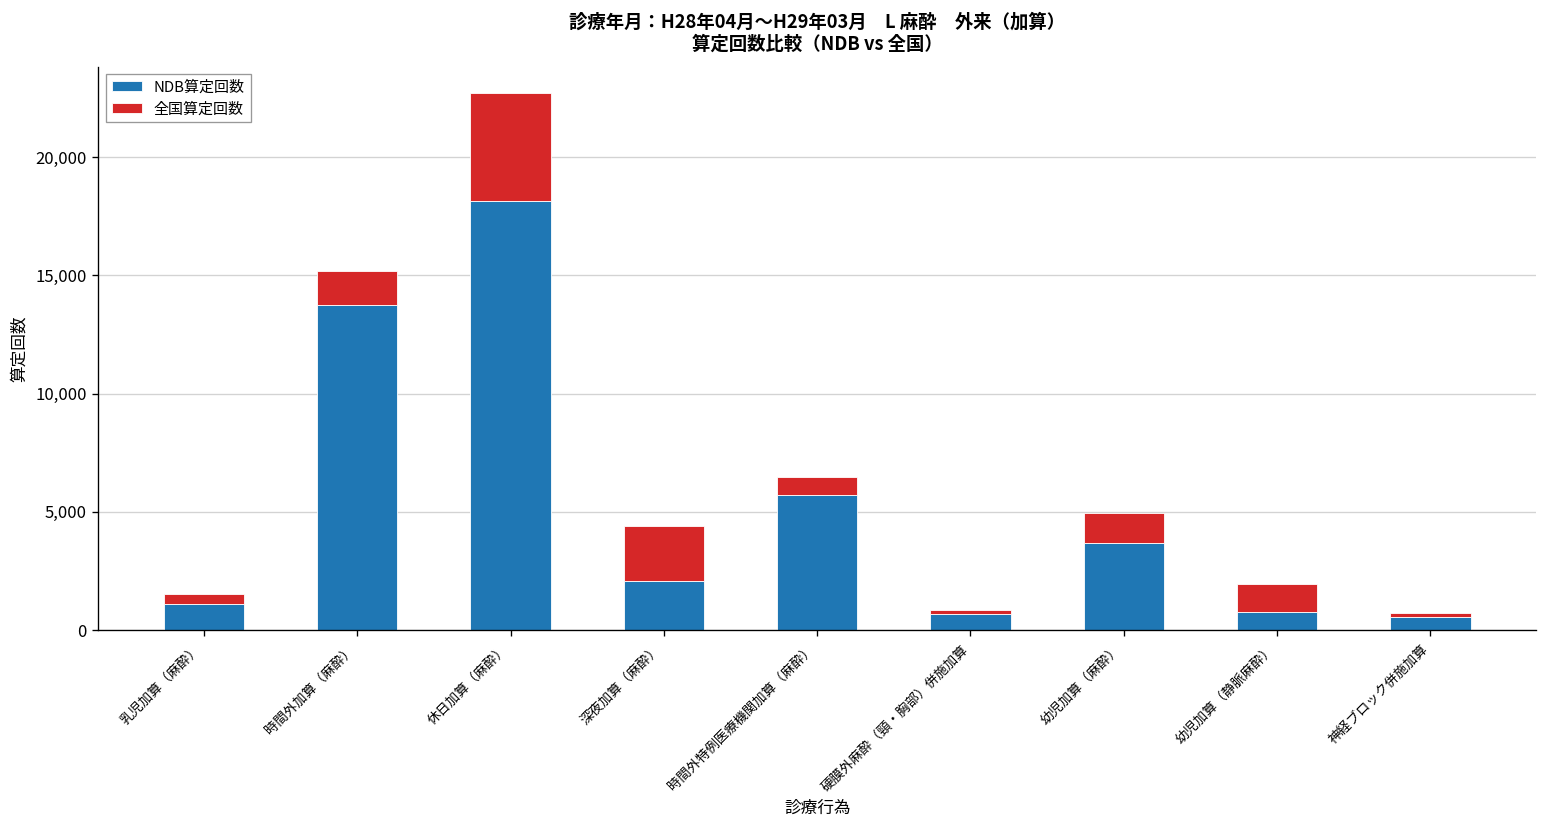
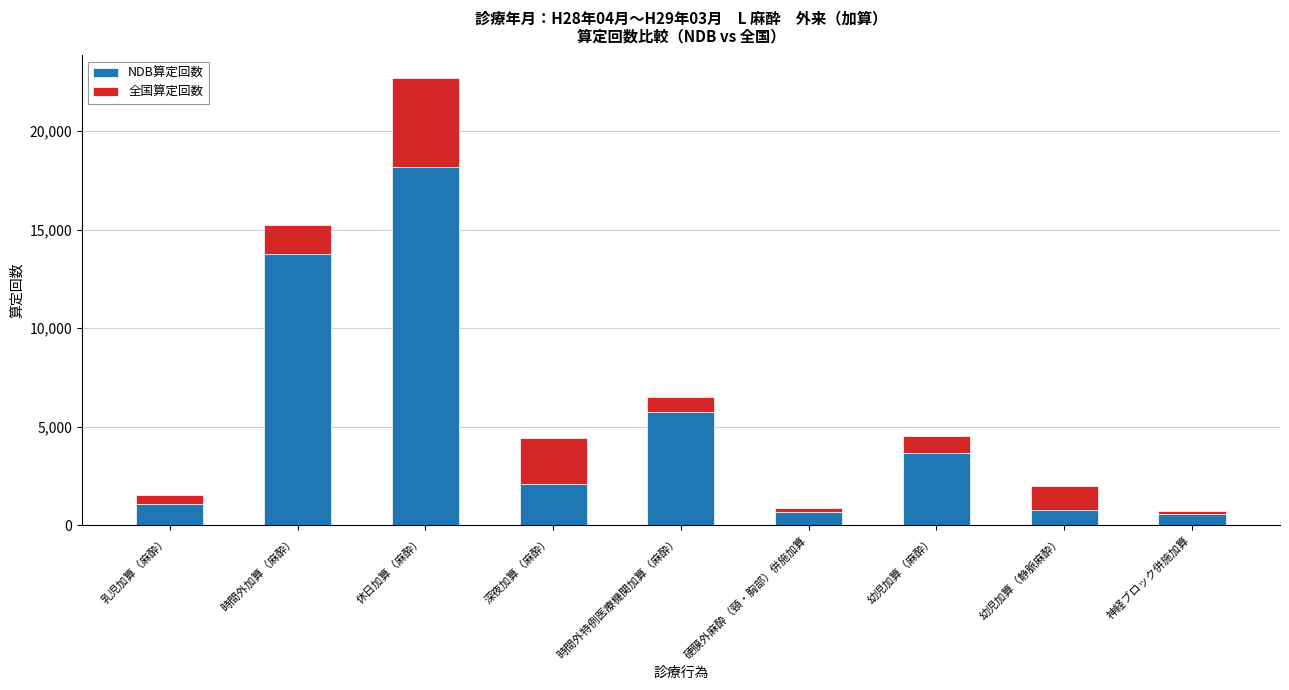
  {
    "NDB算定回数": {
      "乳児加算（麻酔）": "1,100",
      "時間外加算（麻酔）": "13,700",
      "休日加算（麻酔）": "18,200",
      "深夜加算（麻酔）": "2,100",
      "時間外特例医療機関加算（麻酔）": "5,700",
      "硬膜外麻酔（頸・胸部）併施加算": "700",
      "幼児加算（麻酔）": "3,700",
      "幼児加算（静脈麻酔）": "800",
      "神経ブロック併施加算": "600"
    },
    "全国算定回数": {
      "乳児加算（麻酔）": "500",
      "時間外加算（麻酔）": "1,500",
      "休日加算（麻酔）": "4,500",
      "深夜加算（麻酔）": "2,300",
      "時間外特例医療機関加算（麻酔）": "800",
      "硬膜外麻酔（頸・胸部）併施加算": "200",
-     "幼児加算（麻酔）": "1,300",
+     "幼児加算（麻酔）": "900",
      "幼児加算（静脈麻酔）": "1,200",
      "神経ブロック併施加算": "200"
    }
  }
